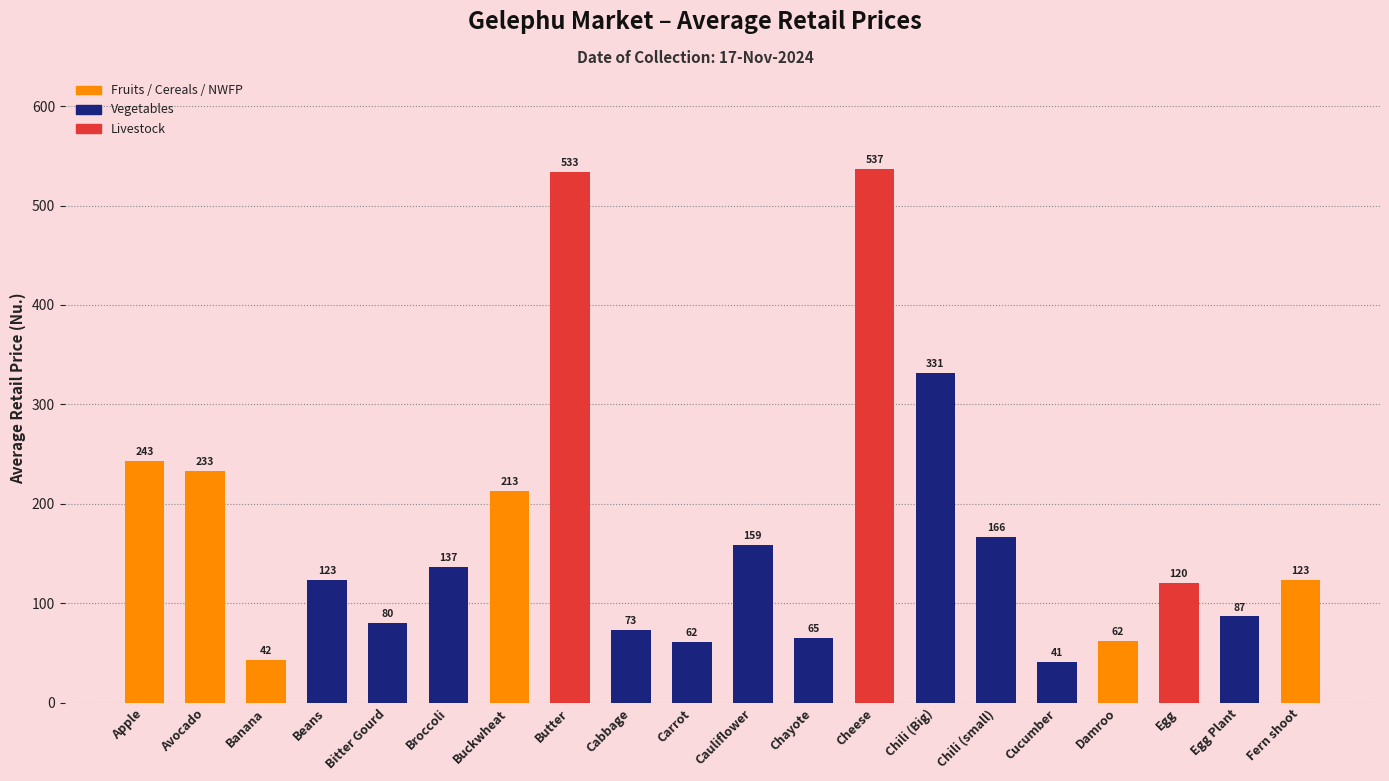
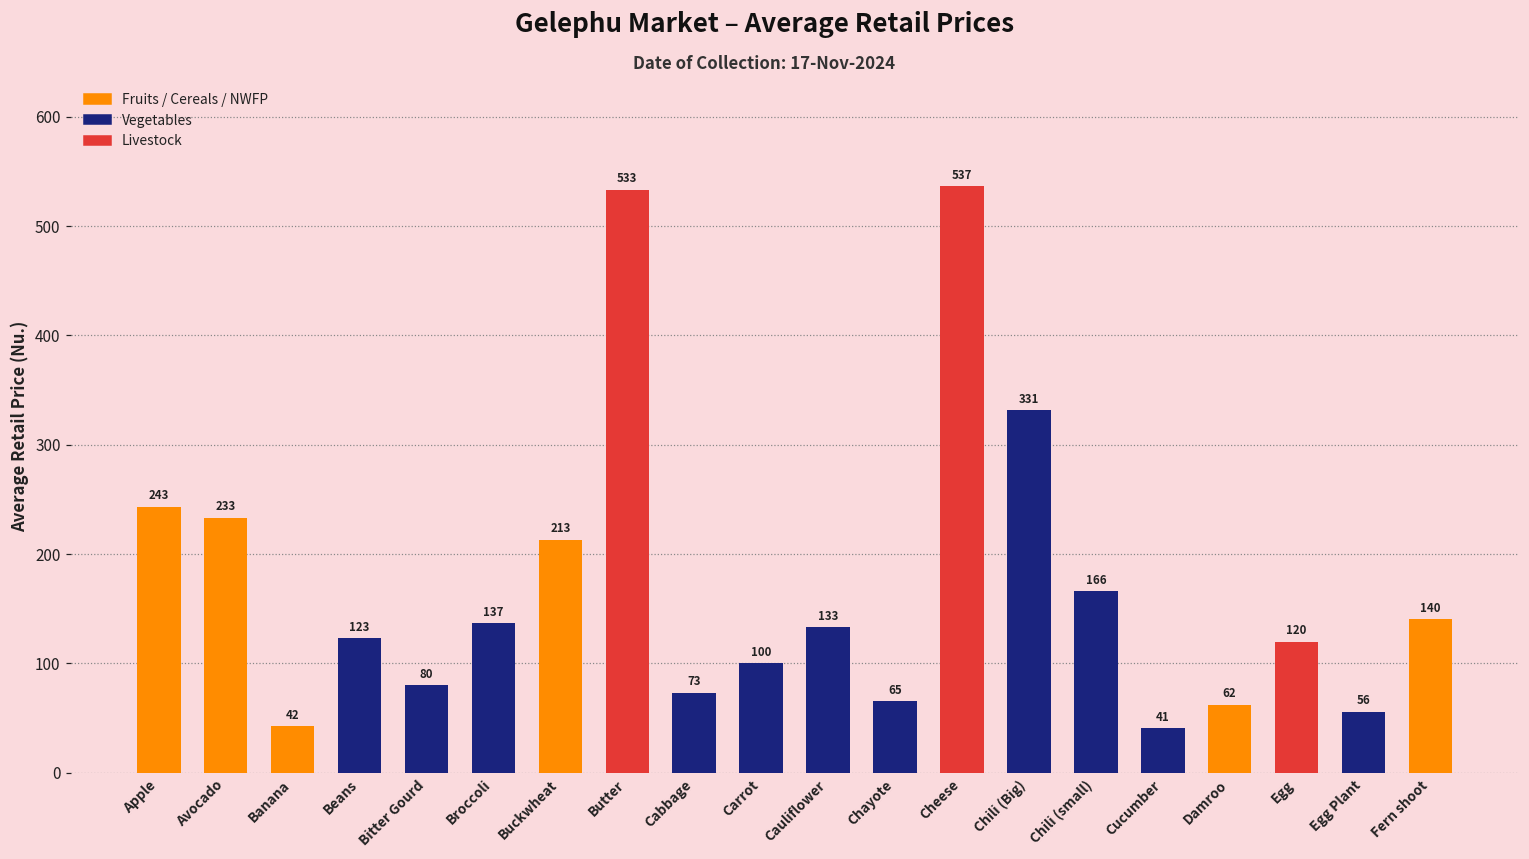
  {
    "Apple": 243,
    "Avocado": 233,
    "Banana": 42,
    "Beans": 123,
    "Bitter Gourd": 80,
    "Broccoli": 137,
    "Buckwheat": 213,
    "Butter": 533,
    "Cabbage": 73,
-   "Carrot": 62,
-   "Cauliflower": 159,
+   "Carrot": 100,
+   "Cauliflower": 133,
    "Chayote": 65,
    "Cheese": 537,
    "Chili (Big)": 331,
    "Chili (small)": 166,
    "Cucumber": 41,
    "Damroo": 62,
    "Egg": 120,
-   "Egg Plant": 87,
-   "Fern shoot": 123
+   "Egg Plant": 56,
+   "Fern shoot": 140
  }
